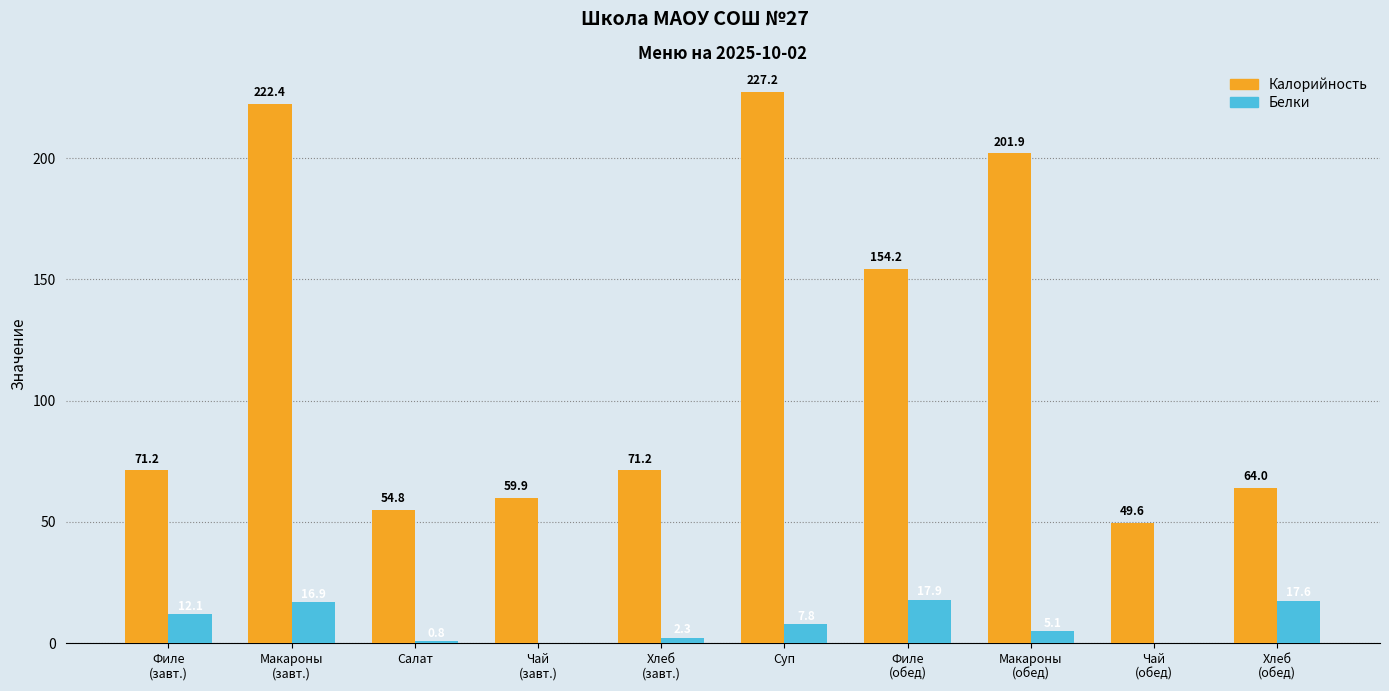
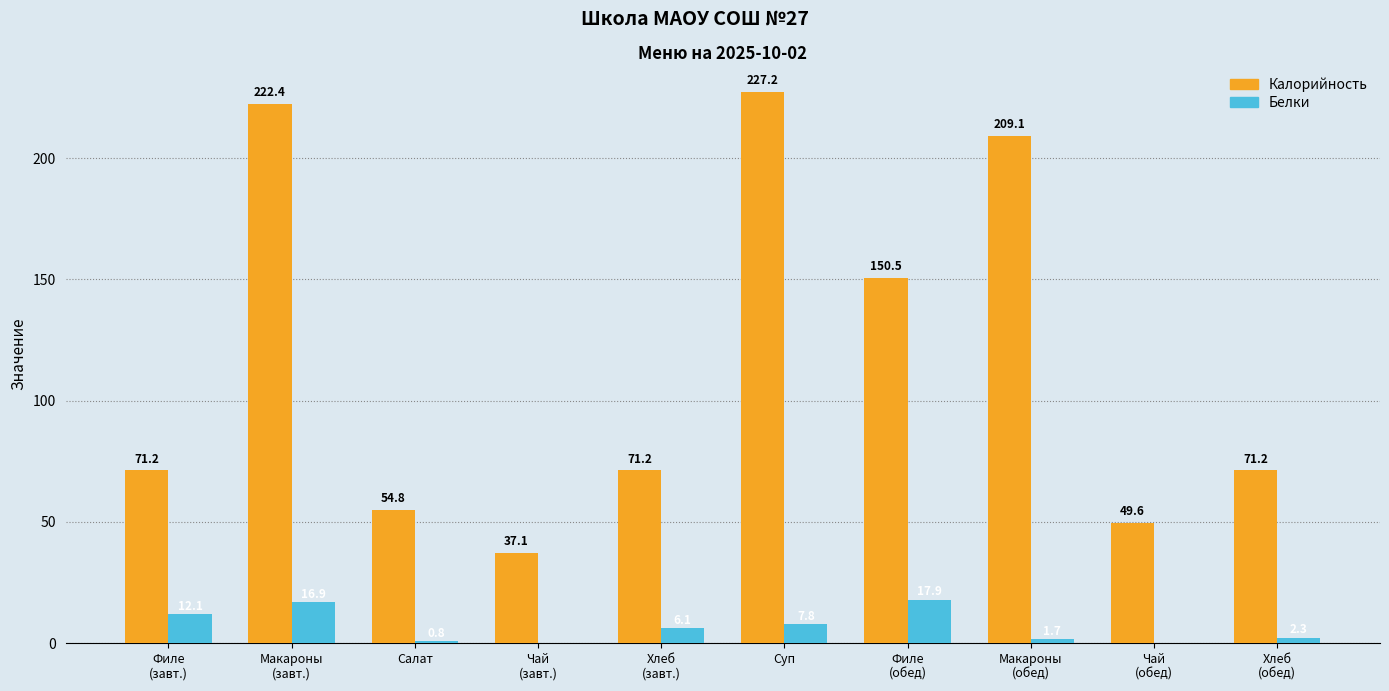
  {
    "Калорийность": {
      "Филе (завт.)": 71.2,
      "Макароны (завт.)": 222.4,
      "Салат": 54.8,
-     "Чай (завт.)": 59.9,
+     "Чай (завт.)": 37.1,
      "Хлеб (завт.)": 71.2,
      "Суп": 227.2,
-     "Филе (обед)": 154.2,
-     "Макароны (обед)": 201.9,
+     "Филе (обед)": 150.5,
+     "Макароны (обед)": 209.1,
      "Чай (обед)": 49.6,
-     "Хлеб (обед)": 64.0
+     "Хлеб (обед)": 71.2
    },
    "Белки": {
      "Филе (завт.)": 12,
      "Макароны (завт.)": 17,
      "Чай (завт.)": 0,
-     "Хлеб (завт.)": 2,
+     "Хлеб (завт.)": 6,
      "Суп": 8,
      "Филе (обед)": 18,
-     "Макароны (обед)": 5,
+     "Макароны (обед)": 2,
      "Чай (обед)": 0,
-     "Хлеб (обед)": 18
+     "Хлеб (обед)": 2
    }
  }
